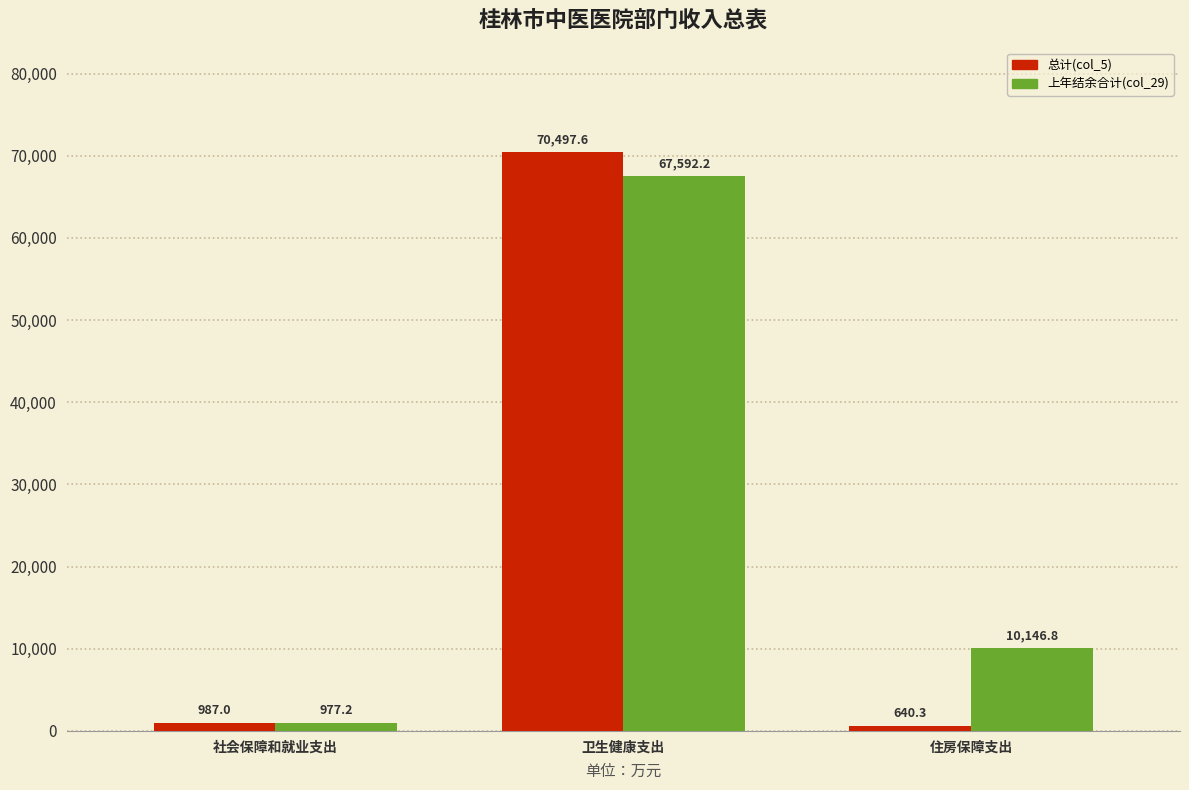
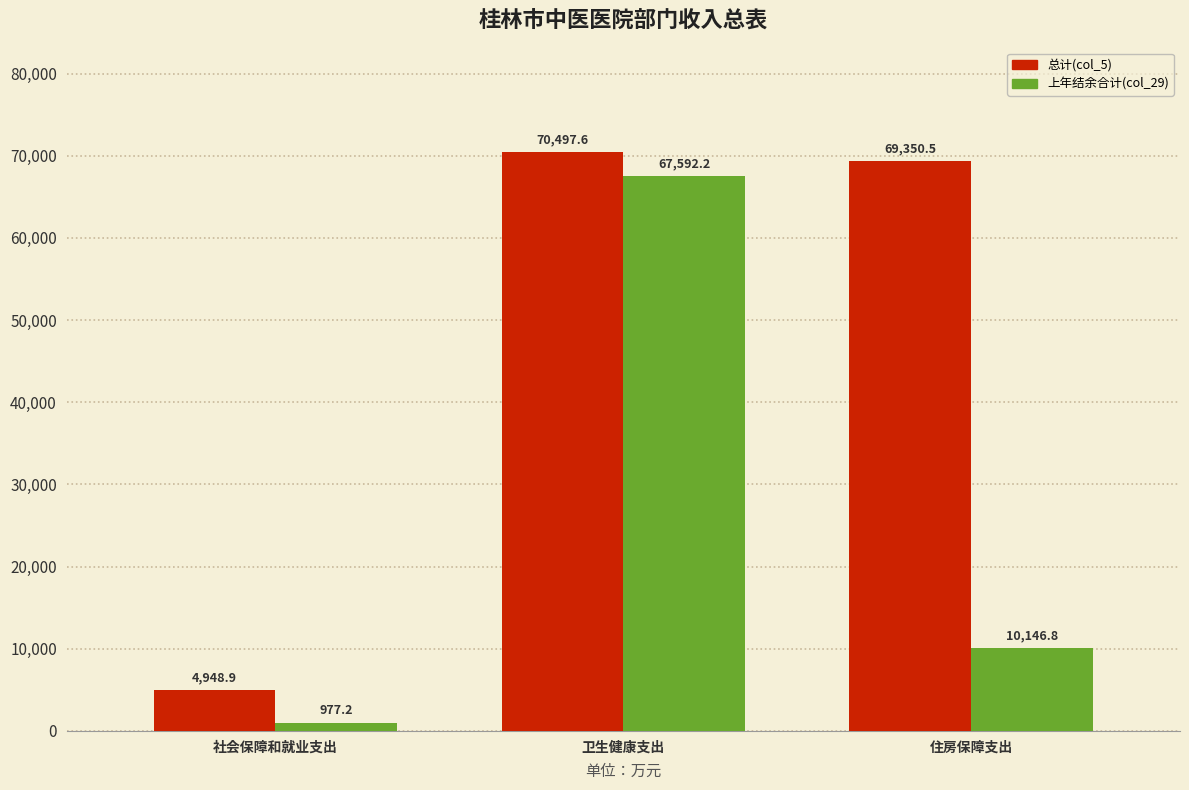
  {
    "总计(col_5)": {
-     "社会保障和就业支出": "987.0",
+     "社会保障和就业支出": "4,948.9",
      "卫生健康支出": "70,497.6",
-     "住房保障支出": "640.3"
+     "住房保障支出": "69,350.5"
    },
    "上年结余合计(col_29)": {
      "社会保障和就业支出": "977.2",
      "卫生健康支出": "67,592.2",
      "住房保障支出": "10,146.8"
    }
  }
